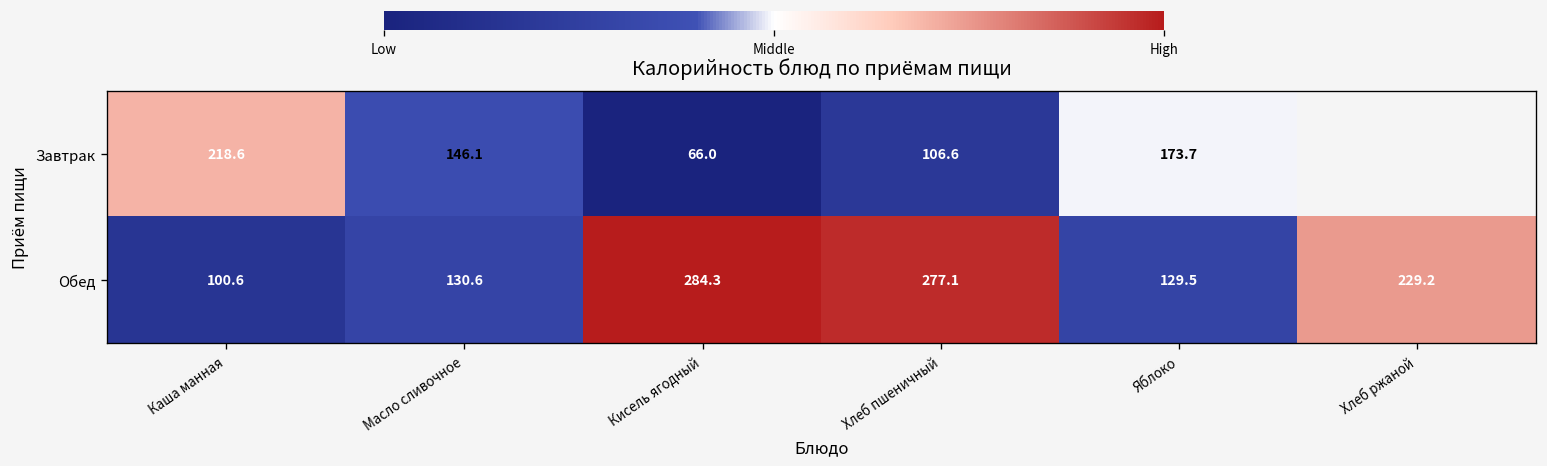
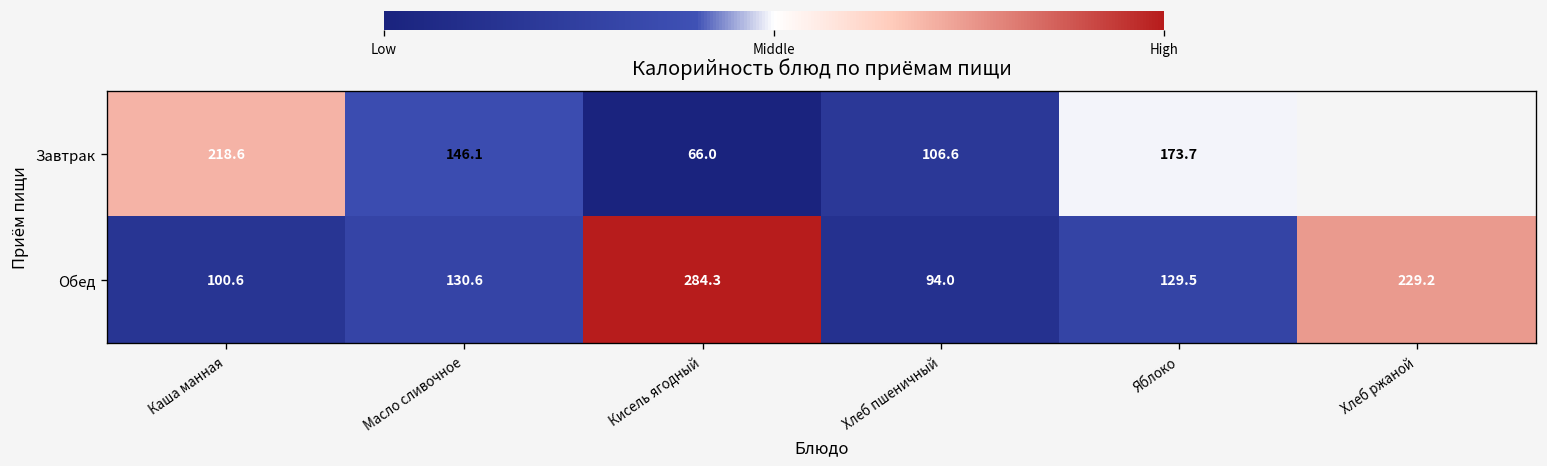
  {
    "Завтрак": {
      "Каша манная": 218.6,
      "Масло сливочное": 146.1,
      "Кисель ягодный": 66.0,
      "Хлеб пшеничный": 106.6,
      "Яблоко": 173.7
    },
    "Обед": {
      "Каша манная": 100.6,
      "Масло сливочное": 130.6,
      "Кисель ягодный": 284.3,
-     "Хлеб пшеничный": 277.1,
+     "Хлеб пшеничный": 94.0,
      "Яблоко": 129.5,
      "Хлеб ржаной": 229.2
    }
  }
